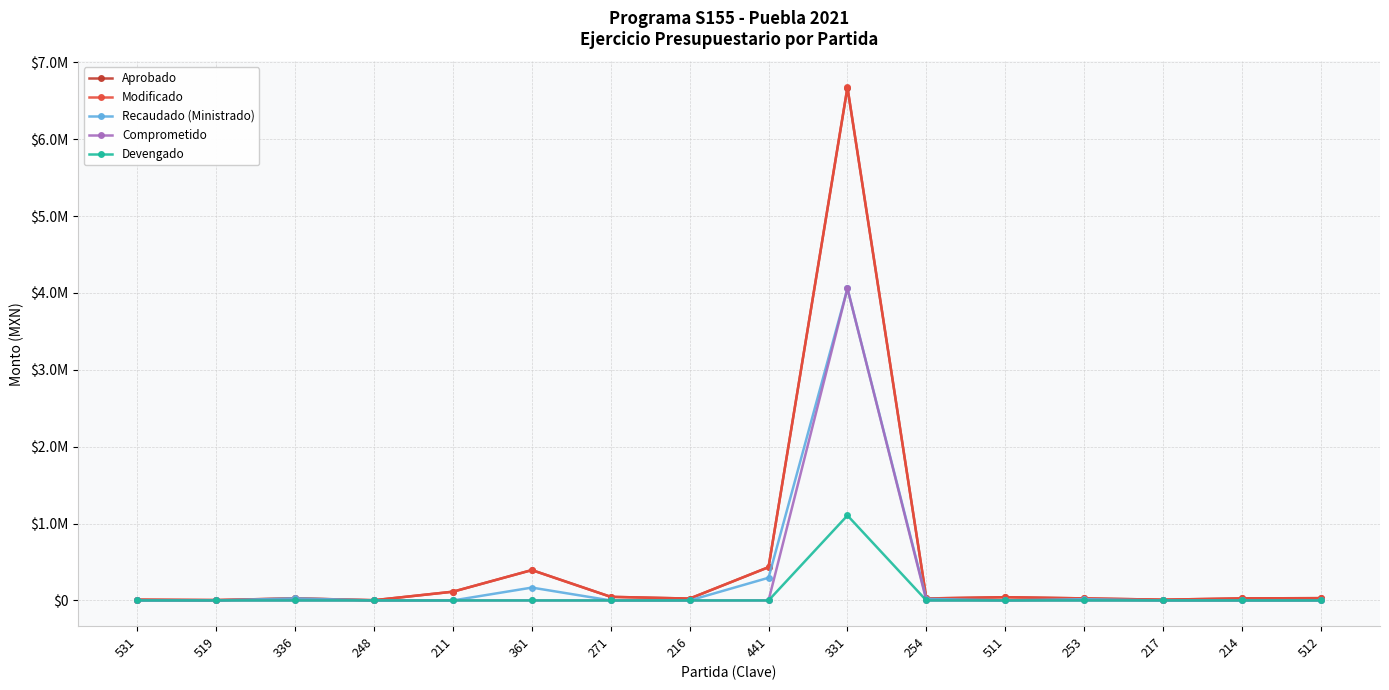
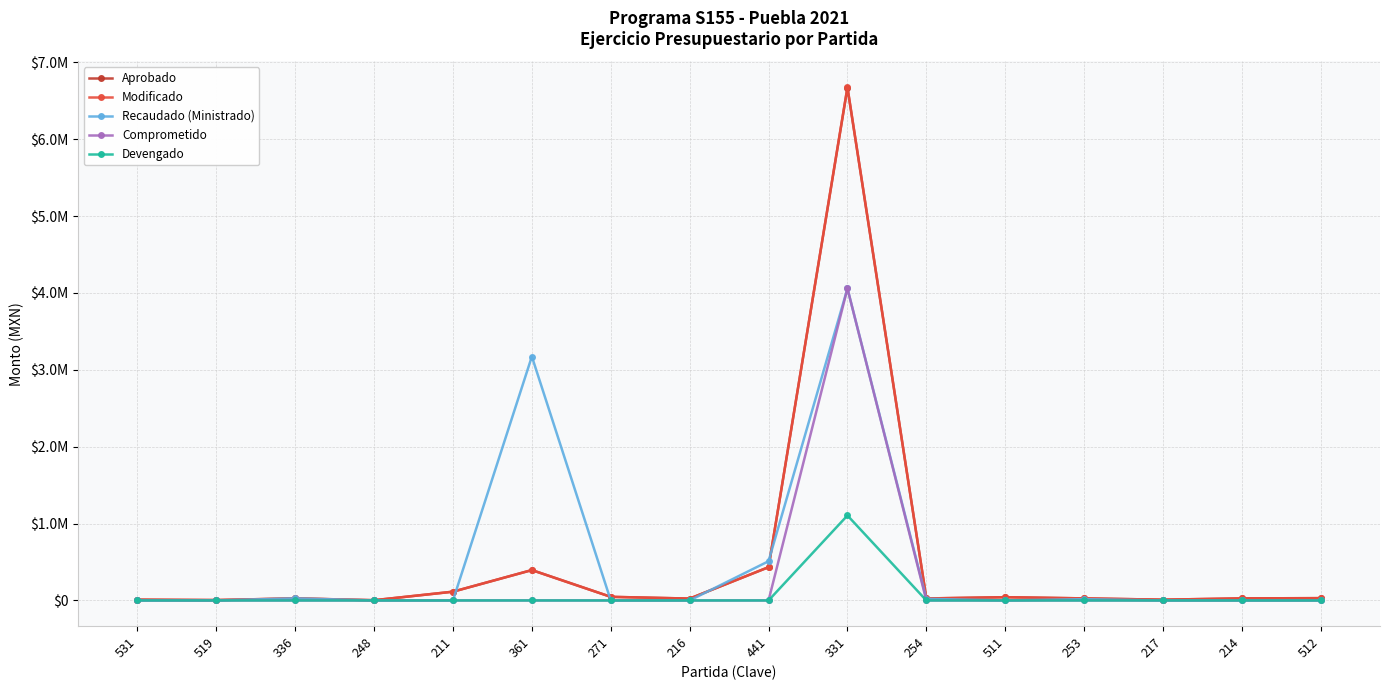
  {
    "Recaudado (Ministrado)": {
-     "361": "$200000",
-     "441": "$300000"
+     "361": "$3200000",
+     "441": "$500000"
    },
    "Devengado": {
      "331": "$1100000"
    }
  }
